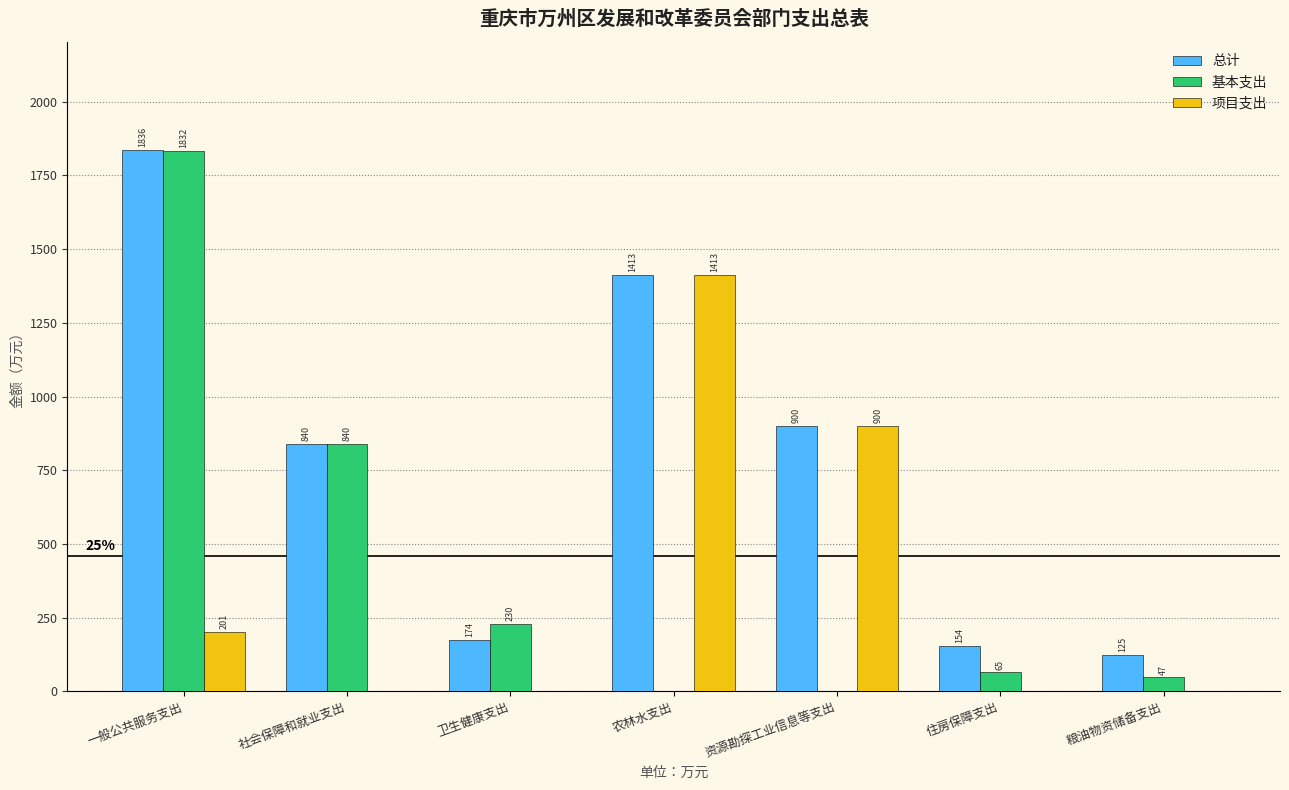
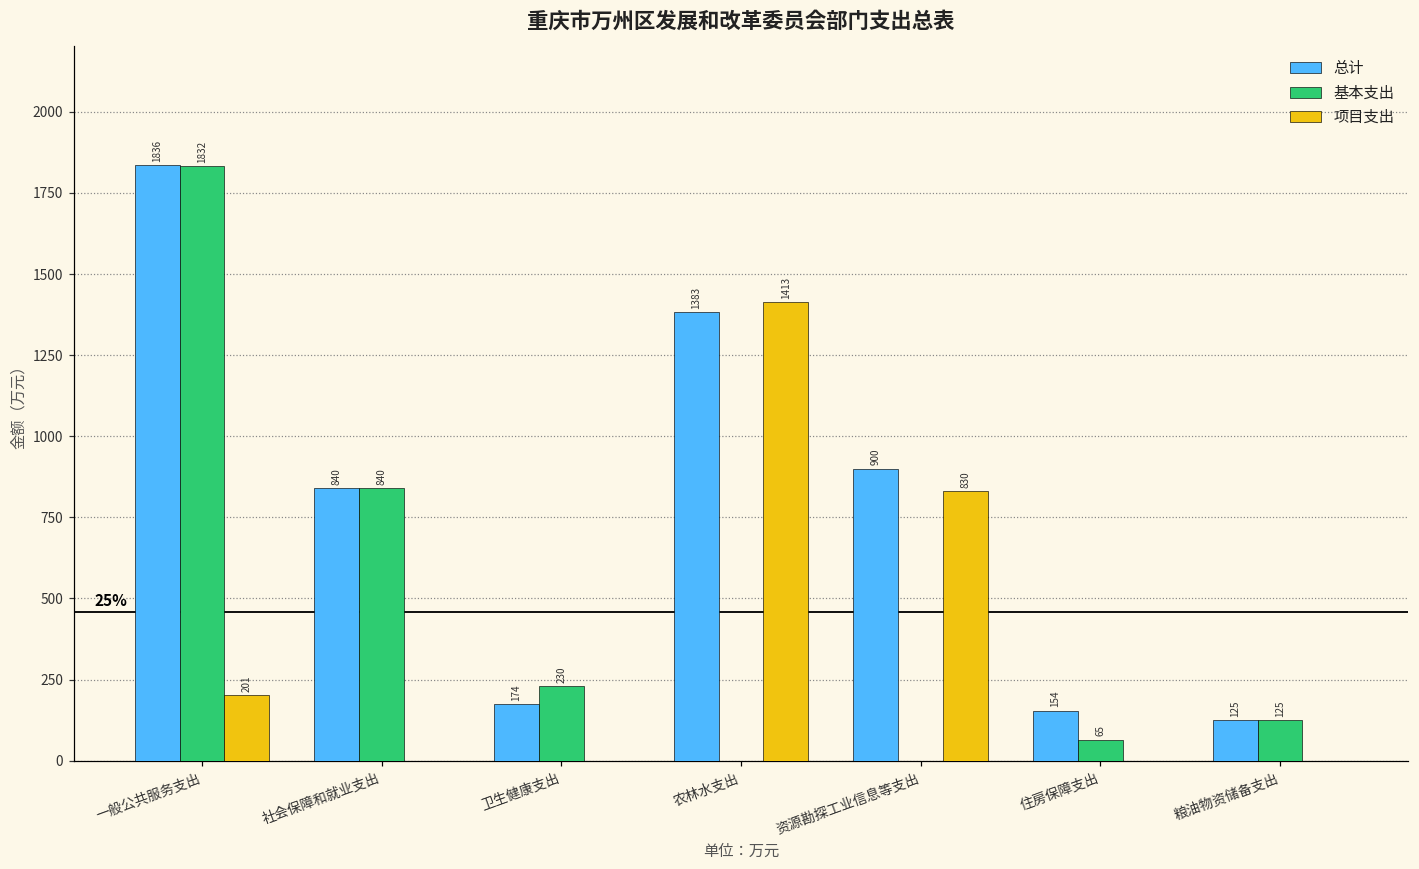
  {
    "总计": {
      "一般公共服务支出": 1836,
      "社会保障和就业支出": 840,
      "卫生健康支出": 174,
-     "农林水支出": 1413,
+     "农林水支出": 1383,
      "资源勘探工业信息等支出": 900,
      "住房保障支出": 154,
      "粮油物资储备支出": 125
    },
    "基本支出": {
      "一般公共服务支出": 1832,
      "社会保障和就业支出": 840,
      "卫生健康支出": 230,
      "住房保障支出": 65,
-     "粮油物资储备支出": 47
+     "粮油物资储备支出": 125
    },
    "项目支出": {
      "一般公共服务支出": 201,
      "农林水支出": 1413,
-     "资源勘探工业信息等支出": 900
+     "资源勘探工业信息等支出": 830
    }
  }
